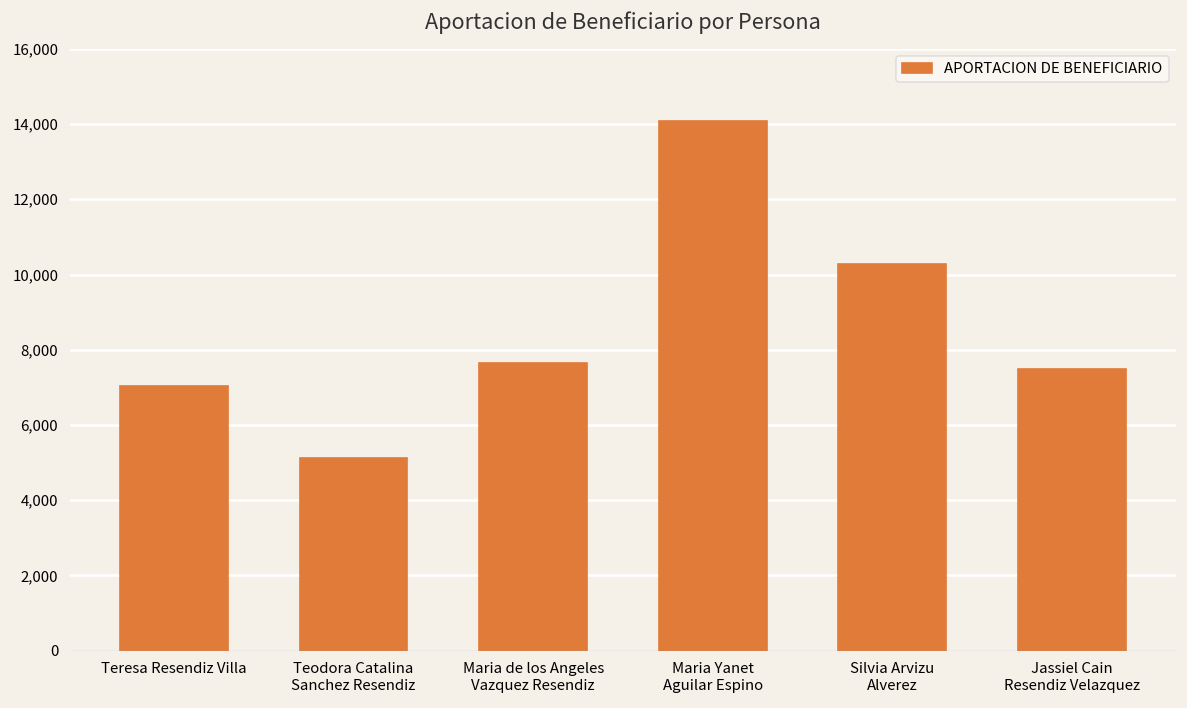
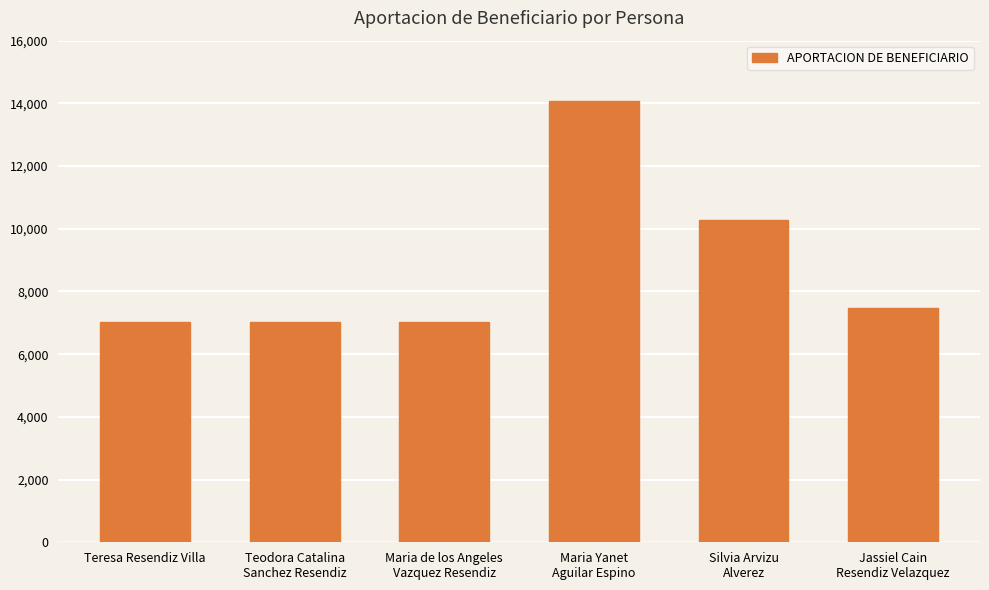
  {
    "Teresa Resendiz Villa": "7,000",
-   "Teodora Catalina Sanchez Resendiz": "5,100",
-   "Maria de los Angeles Vazquez Resendiz": "7,600",
+   "Teodora Catalina Sanchez Resendiz": "7,000",
+   "Maria de los Angeles Vazquez Resendiz": "7,000",
    "Maria Yanet Aguilar Espino": "14,100",
    "Silvia Arvizu Alverez": "10,300",
    "Jassiel Cain Resendiz Velazquez": "7,500"
  }
